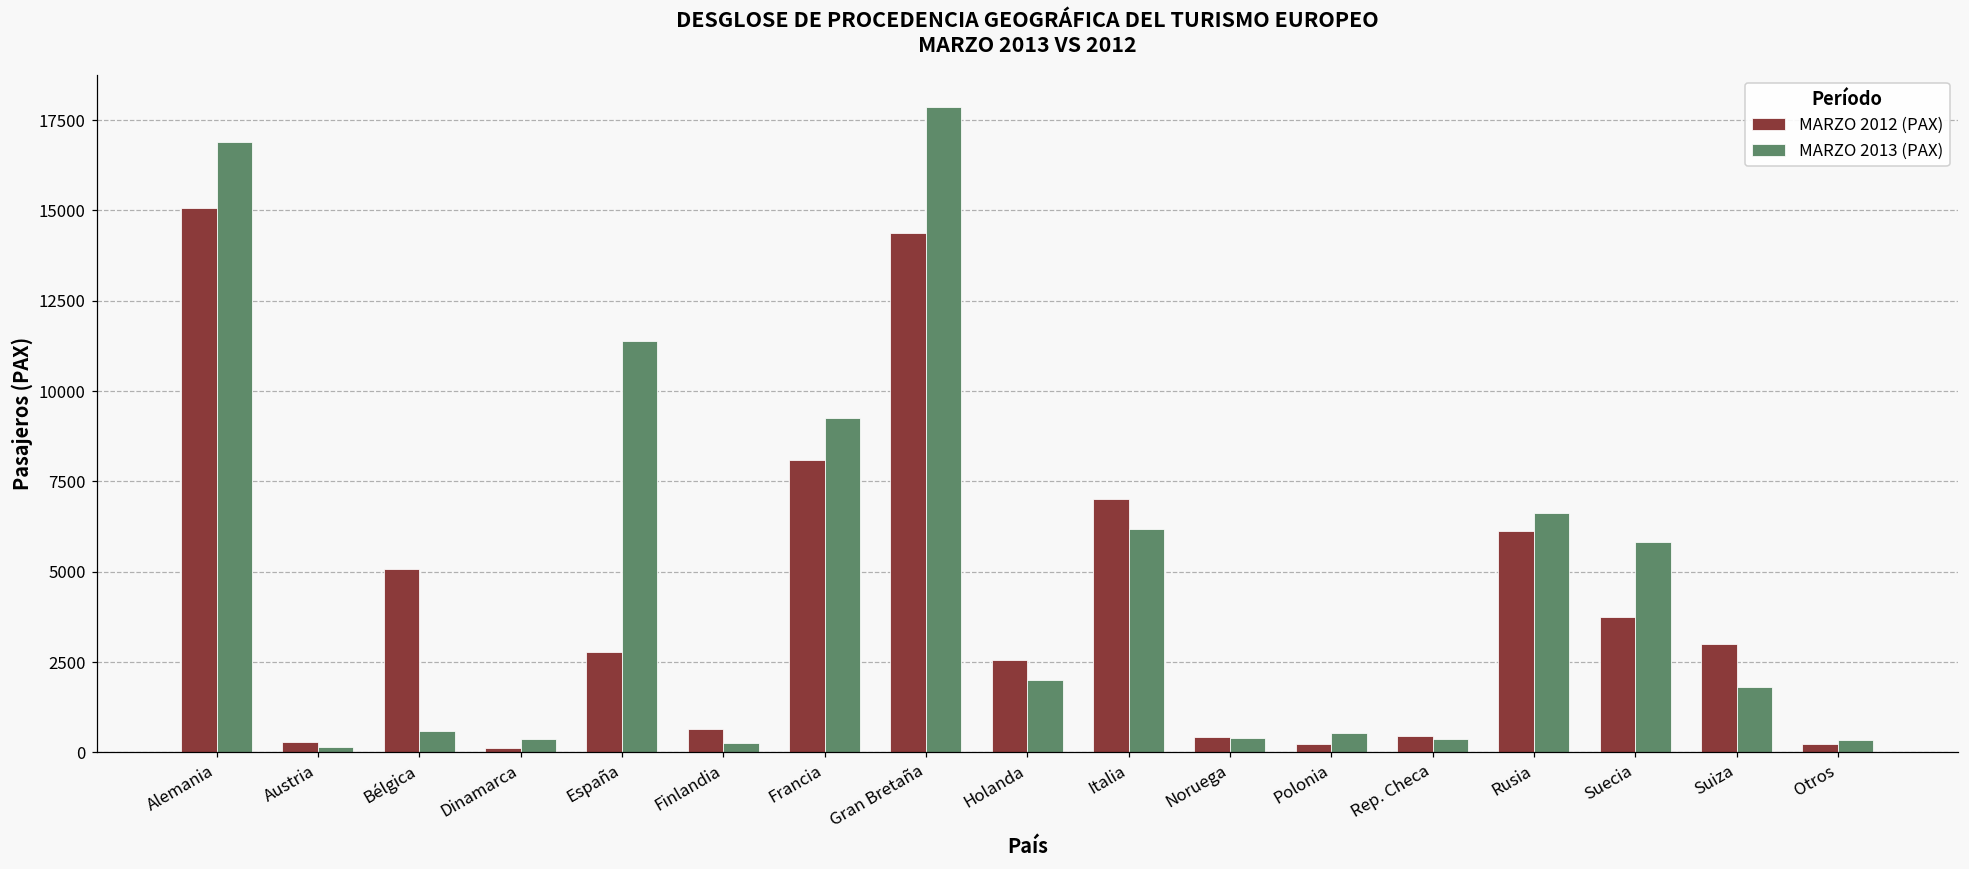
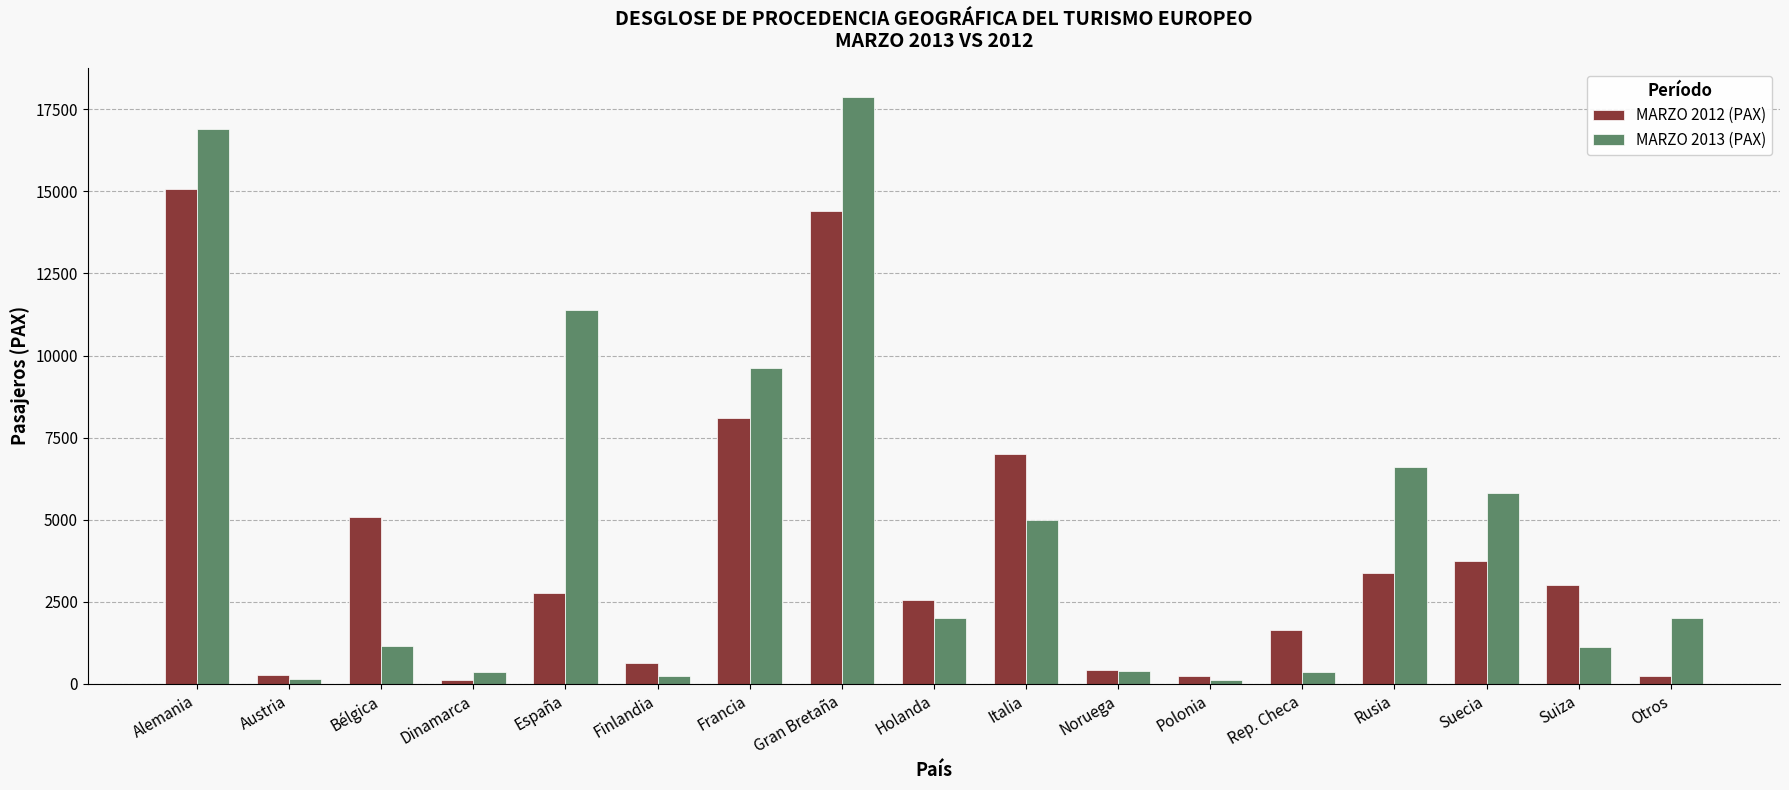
  {
    "MARZO 2012 (PAX)": {
      "Alemania": 15100,
      "Austria": 300,
      "Bélgica": 5100,
      "Dinamarca": 100,
      "España": 2800,
      "Finlandia": 600,
      "Francia": 8100,
      "Gran Bretaña": 14400,
      "Holanda": 2600,
      "Italia": 7000,
      "Noruega": 400,
      "Polonia": 200,
-     "Rep. Checa": 400,
-     "Rusia": 6100,
+     "Rep. Checa": 1700,
+     "Rusia": 3400,
      "Suecia": 3700,
      "Suiza": 3000,
      "Otros": 200
    },
    "MARZO 2013 (PAX)": {
      "Alemania": 16900,
      "Austria": 200,
-     "Bélgica": 600,
+     "Bélgica": 1200,
      "Dinamarca": 400,
      "España": 11400,
      "Finlandia": 300,
-     "Francia": 9300,
+     "Francia": 9600,
      "Gran Bretaña": 17900,
      "Holanda": 2000,
-     "Italia": 6200,
+     "Italia": 5000,
      "Noruega": 400,
-     "Polonia": 500,
+     "Polonia": 100,
      "Rep. Checa": 400,
      "Rusia": 6600,
      "Suecia": 5800,
-     "Suiza": 1800,
-     "Otros": 400
+     "Suiza": 1100,
+     "Otros": 2000
    }
  }
